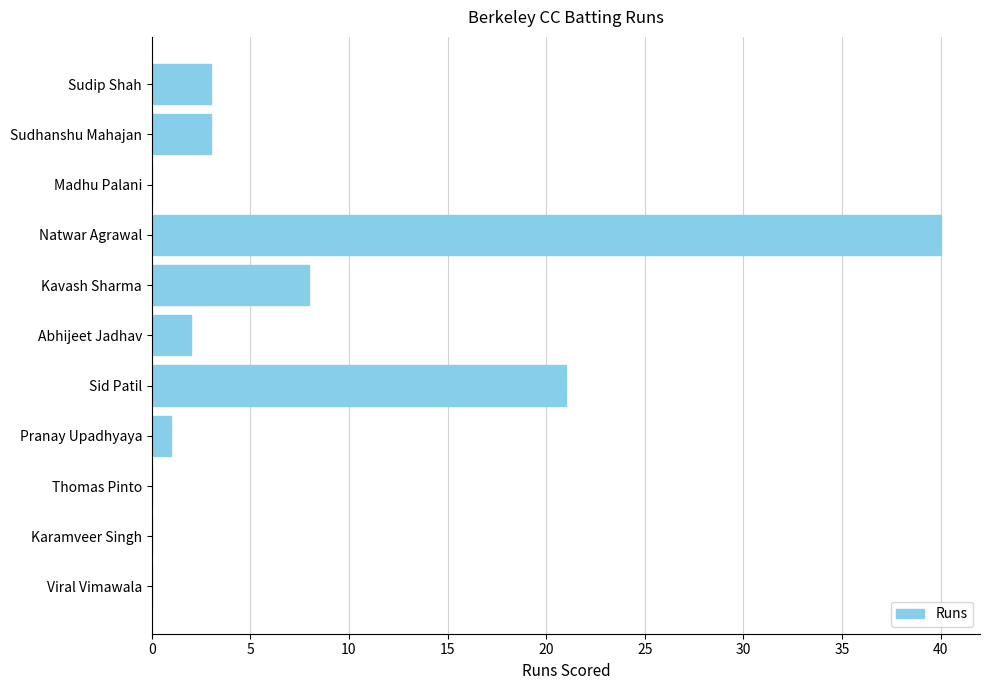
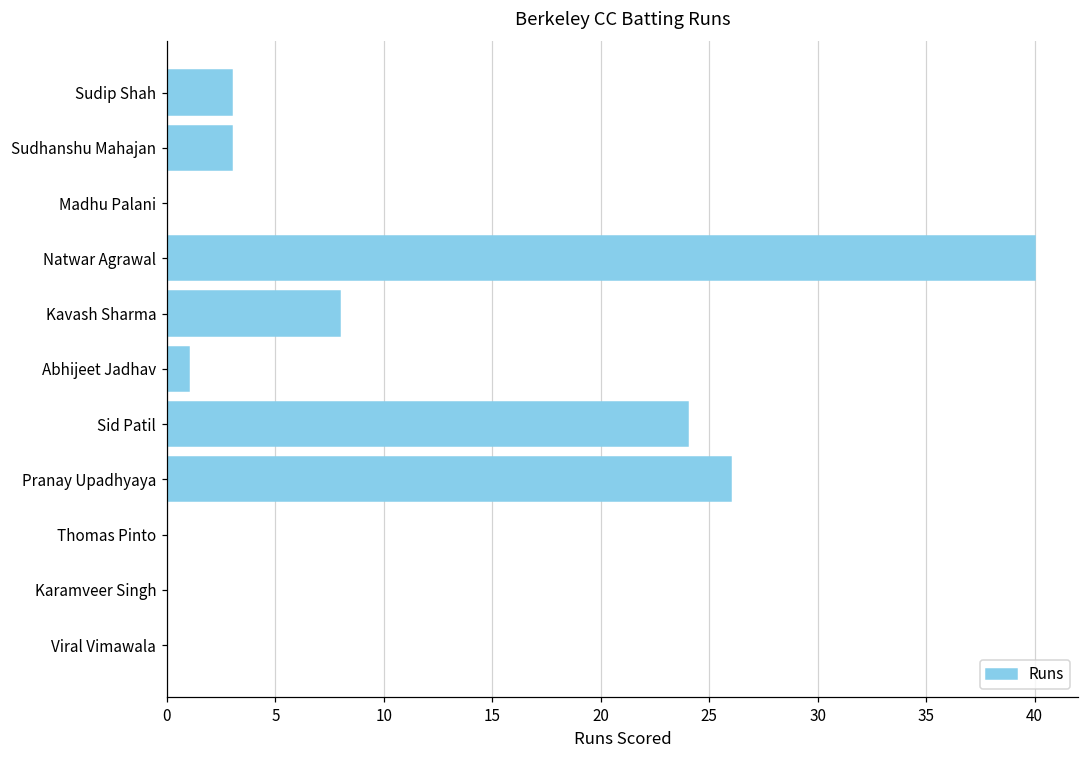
  {
    "Sudip Shah": 3,
    "Sudhanshu Mahajan": 3,
    "Madhu Palani": 0,
    "Natwar Agrawal": 40,
    "Kavash Sharma": 8,
-   "Abhijeet Jadhav": 2,
-   "Sid Patil": 21,
-   "Pranay Upadhyaya": 1,
+   "Abhijeet Jadhav": 1,
+   "Sid Patil": 24,
+   "Pranay Upadhyaya": 26,
    "Thomas Pinto": 0,
    "Karamveer Singh": 0,
    "Viral Vimawala": 0
  }
